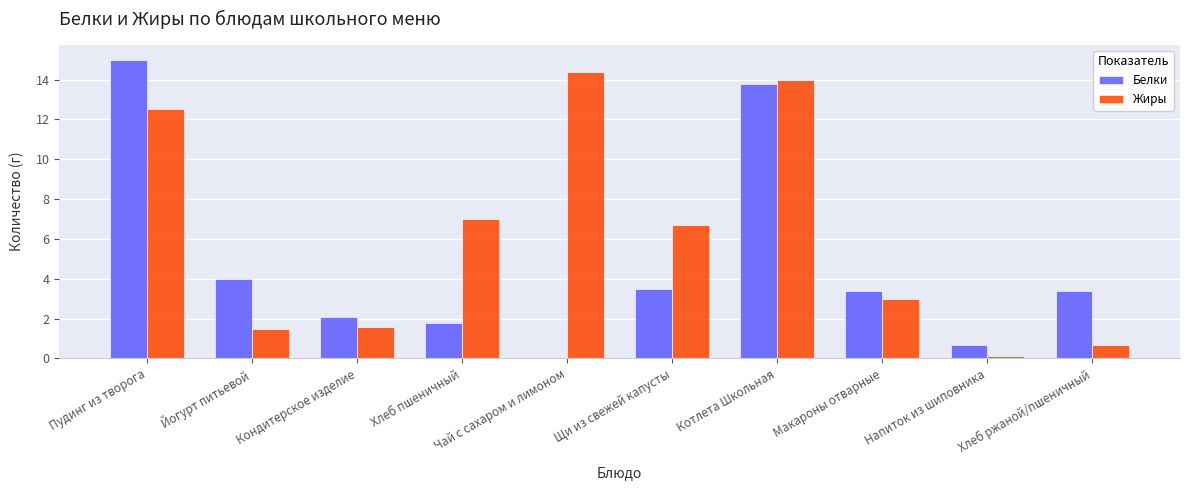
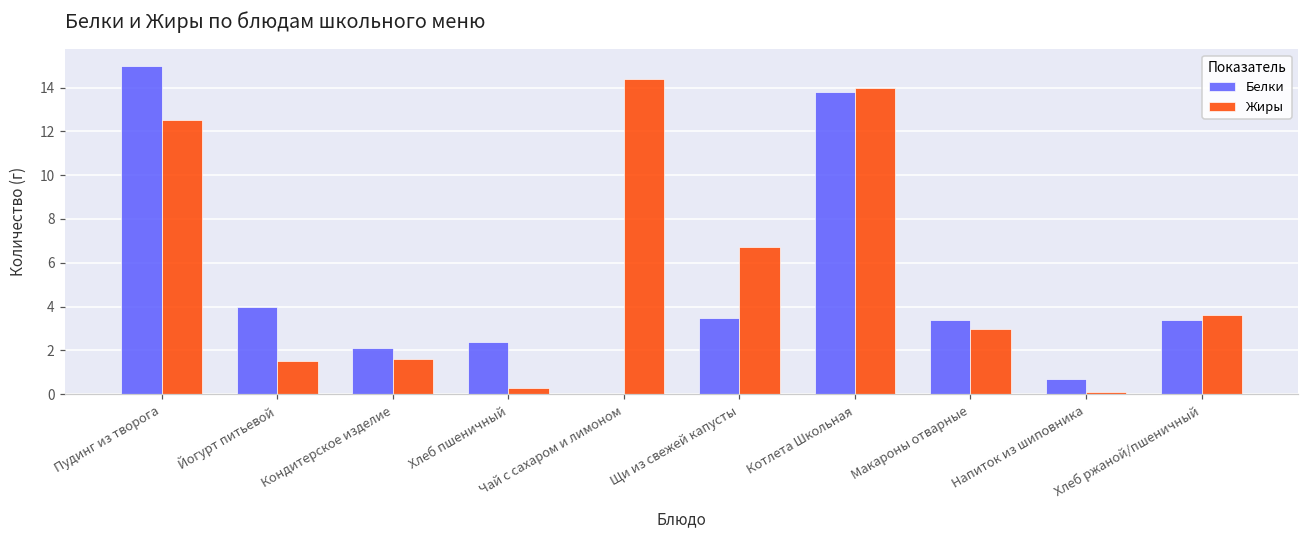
  {
    "Белки": {
      "Пудинг из творога": 15.0,
      "Йогурт питьевой": 4.0,
      "Кондитерское изделие": 2.1,
-     "Хлеб пшеничный": 1.8,
+     "Хлеб пшеничный": 2.4,
      "Чай с сахаром и лимоном": 0.0,
      "Щи из свежей капусты": 3.5,
      "Котлета Школьная": 13.8,
      "Макароны отварные": 3.4,
      "Напиток из шиповника": 0.7,
      "Хлеб ржаной/пшеничный": 3.4
    },
    "Жиры": {
      "Пудинг из творога": 12.5,
      "Йогурт питьевой": 1.5,
      "Кондитерское изделие": 1.6,
-     "Хлеб пшеничный": 7.0,
+     "Хлеб пшеничный": 0.3,
      "Чай с сахаром и лимоном": 14.4,
      "Щи из свежей капусты": 6.7,
      "Котлета Школьная": 14.0,
      "Макароны отварные": 3.0,
-     "Хлеб ржаной/пшеничный": 0.7
+     "Хлеб ржаной/пшеничный": 3.6
    }
  }
